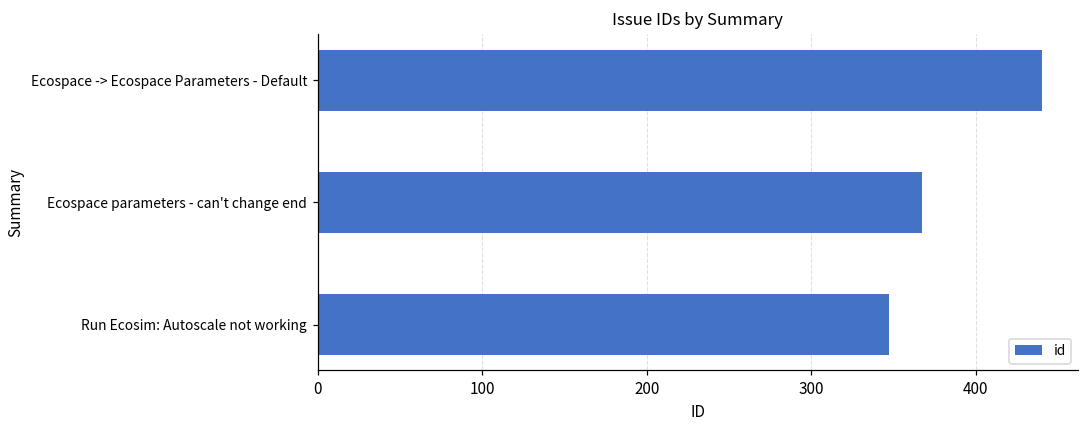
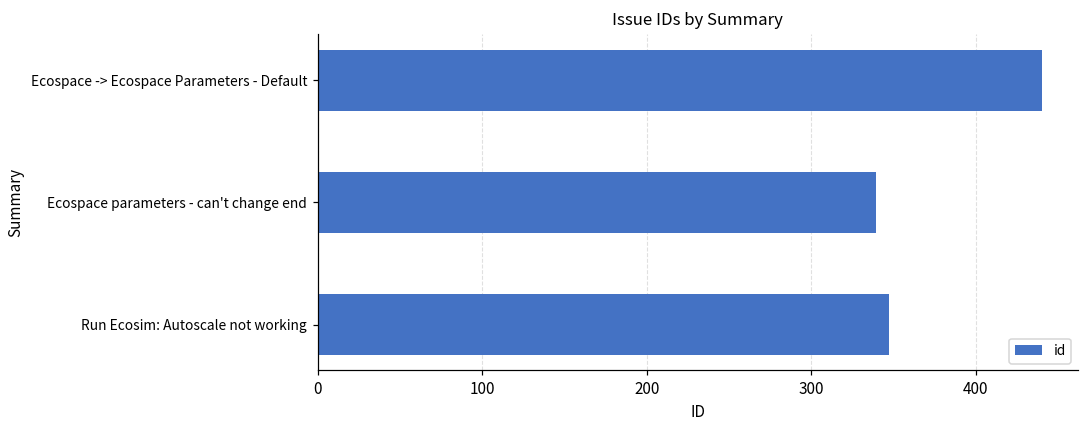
  {
    "Ecospace -> Ecospace Parameters - Default": 440,
-   "Ecospace parameters - can't change end": 367,
+   "Ecospace parameters - can't change end": 339,
    "Run Ecosim: Autoscale not working": 347
  }
